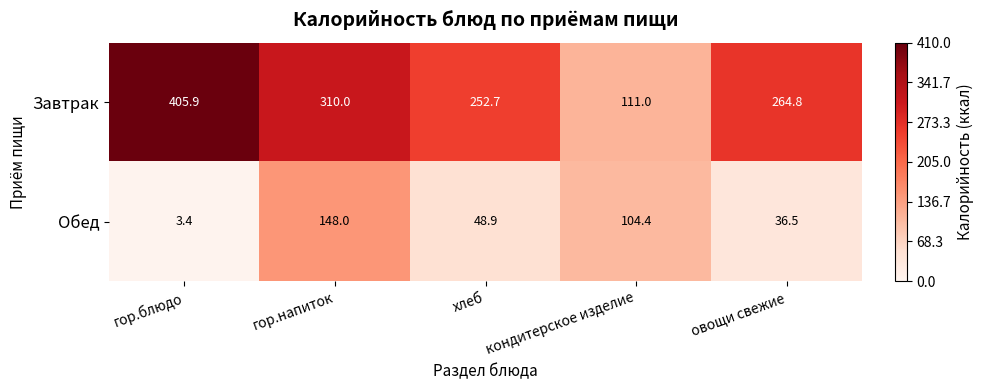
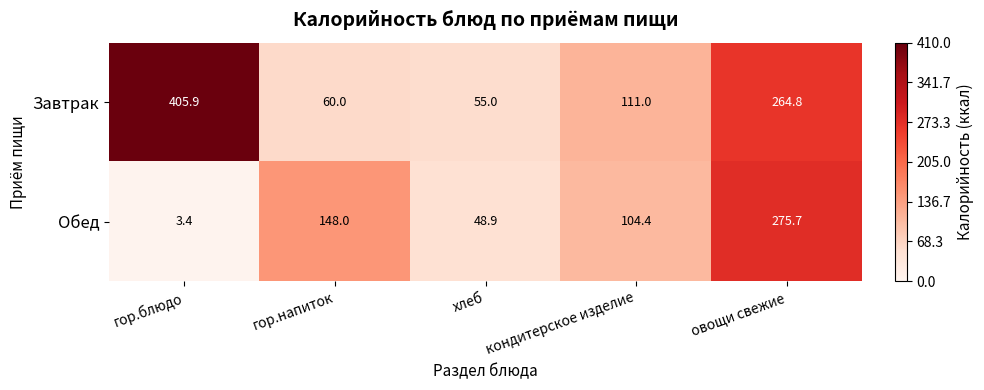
  {
    "Завтрак": {
      "гор.блюдо": 405.9,
-     "гор.напиток": 310.0,
-     "хлеб": 252.7,
+     "гор.напиток": 60.0,
+     "хлеб": 55.0,
      "кондитерское изделие": 111.0,
      "овощи свежие": 264.8
    },
    "Обед": {
      "гор.блюдо": 3.4,
      "гор.напиток": 148.0,
      "хлеб": 48.9,
      "кондитерское изделие": 104.4,
-     "овощи свежие": 36.5
+     "овощи свежие": 275.7
    }
  }
